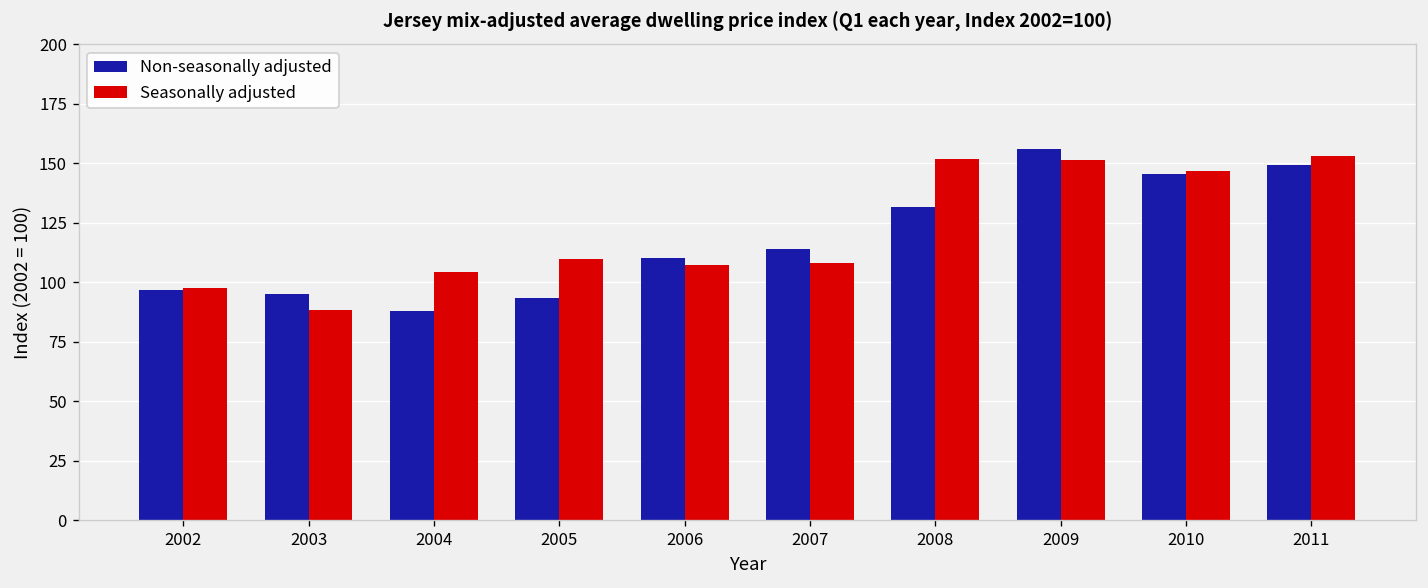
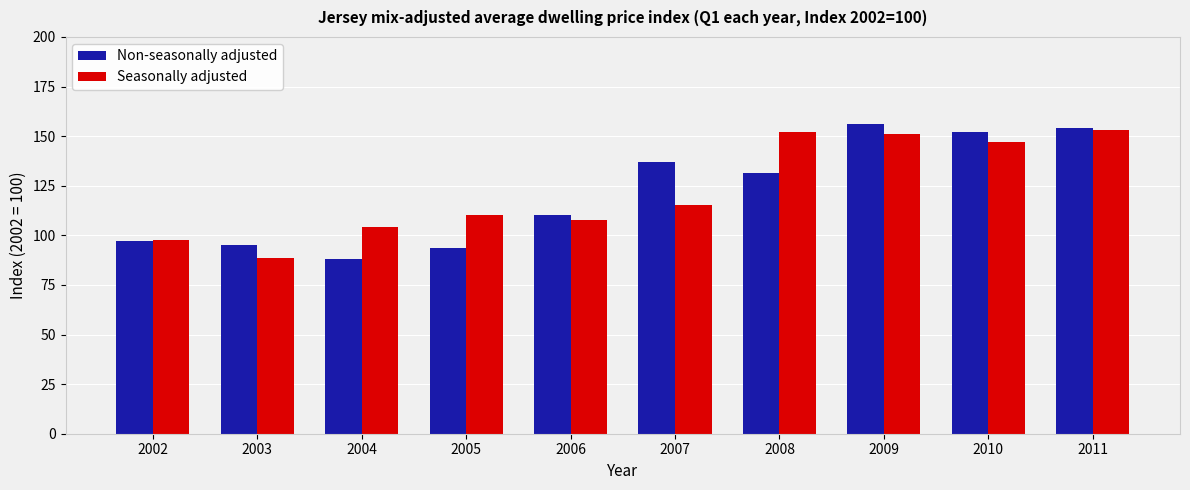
  {
    "Non-seasonally adjusted": {
      "2002": 97,
      "2003": 95,
      "2004": 88,
      "2005": 94,
      "2006": 110,
-     "2007": 114,
+     "2007": 137,
      "2008": 132,
      "2009": 156,
-     "2010": 145,
-     "2011": 149
+     "2010": 152,
+     "2011": 154
    },
    "Seasonally adjusted": {
      "2002": 98,
      "2003": 88,
      "2004": 104,
      "2005": 110,
      "2006": 108,
-     "2007": 108,
+     "2007": 115,
      "2008": 152,
      "2009": 151,
      "2010": 147,
      "2011": 153
    }
  }
